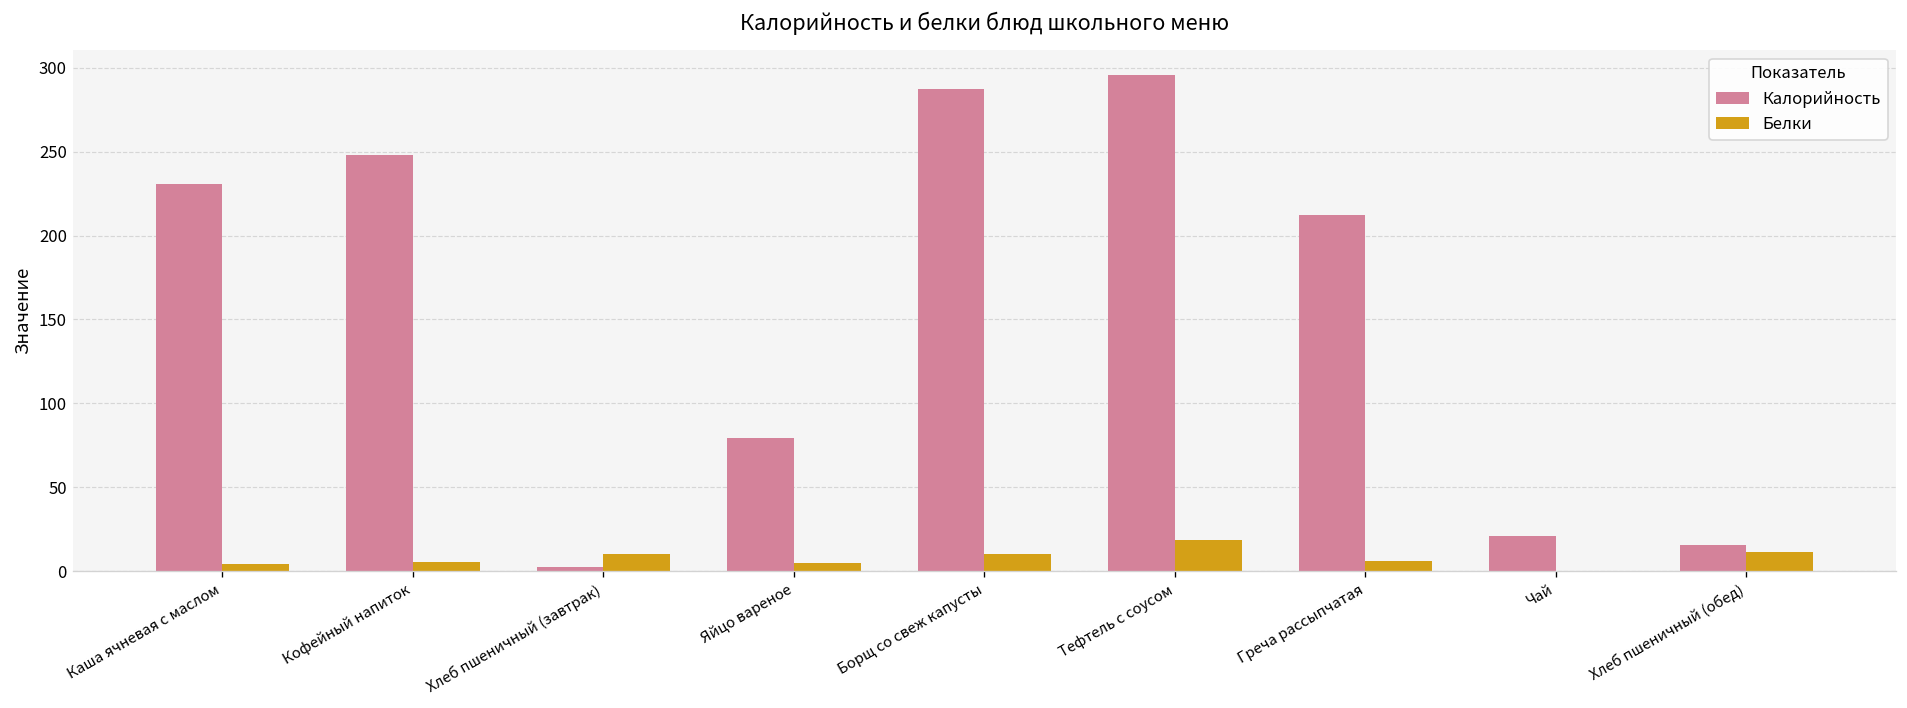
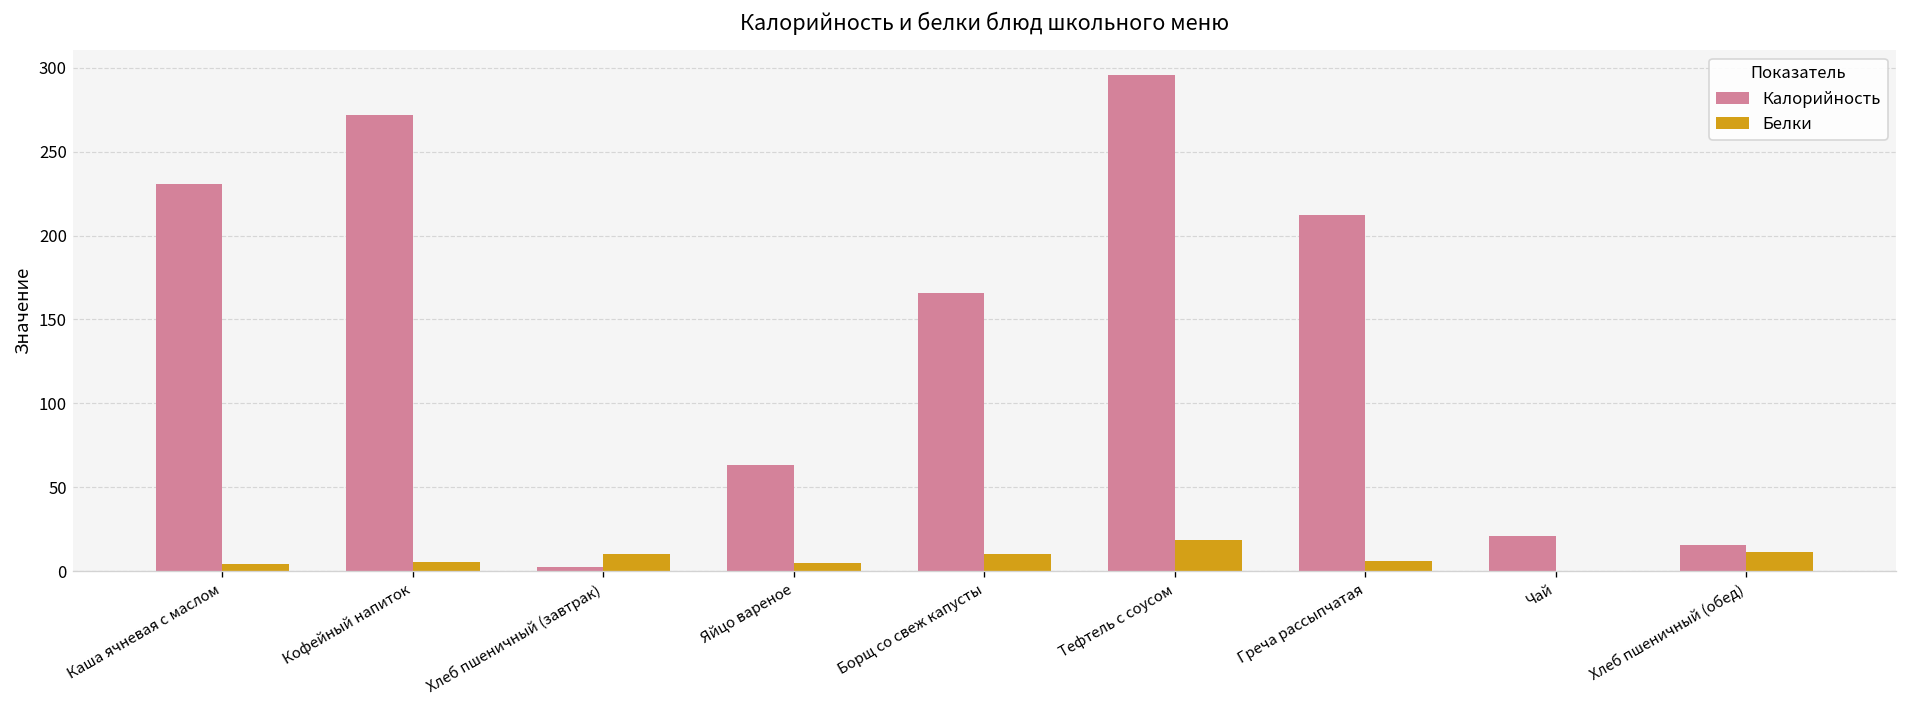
  {
    "Калорийность": {
      "Каша ячневая с маслом": 231,
-     "Кофейный напиток": 248,
+     "Кофейный напиток": 272,
      "Хлеб пшеничный (завтрак)": 2,
-     "Яйцо вареное": 79,
-     "Борщ со свеж капусты": 287,
+     "Яйцо вареное": 63,
+     "Борщ со свеж капусты": 166,
      "Тефтель с соусом": 296,
      "Греча рассыпчатая": 212,
      "Чай": 21,
      "Хлеб пшеничный (обед)": 15
    },
    "Белки": {
      "Каша ячневая с маслом": 4,
      "Кофейный напиток": 6,
      "Хлеб пшеничный (завтрак)": 10,
      "Яйцо вареное": 5,
      "Борщ со свеж капусты": 10,
      "Тефтель с соусом": 18,
      "Греча рассыпчатая": 6,
      "Хлеб пшеничный (обед)": 11
    }
  }
